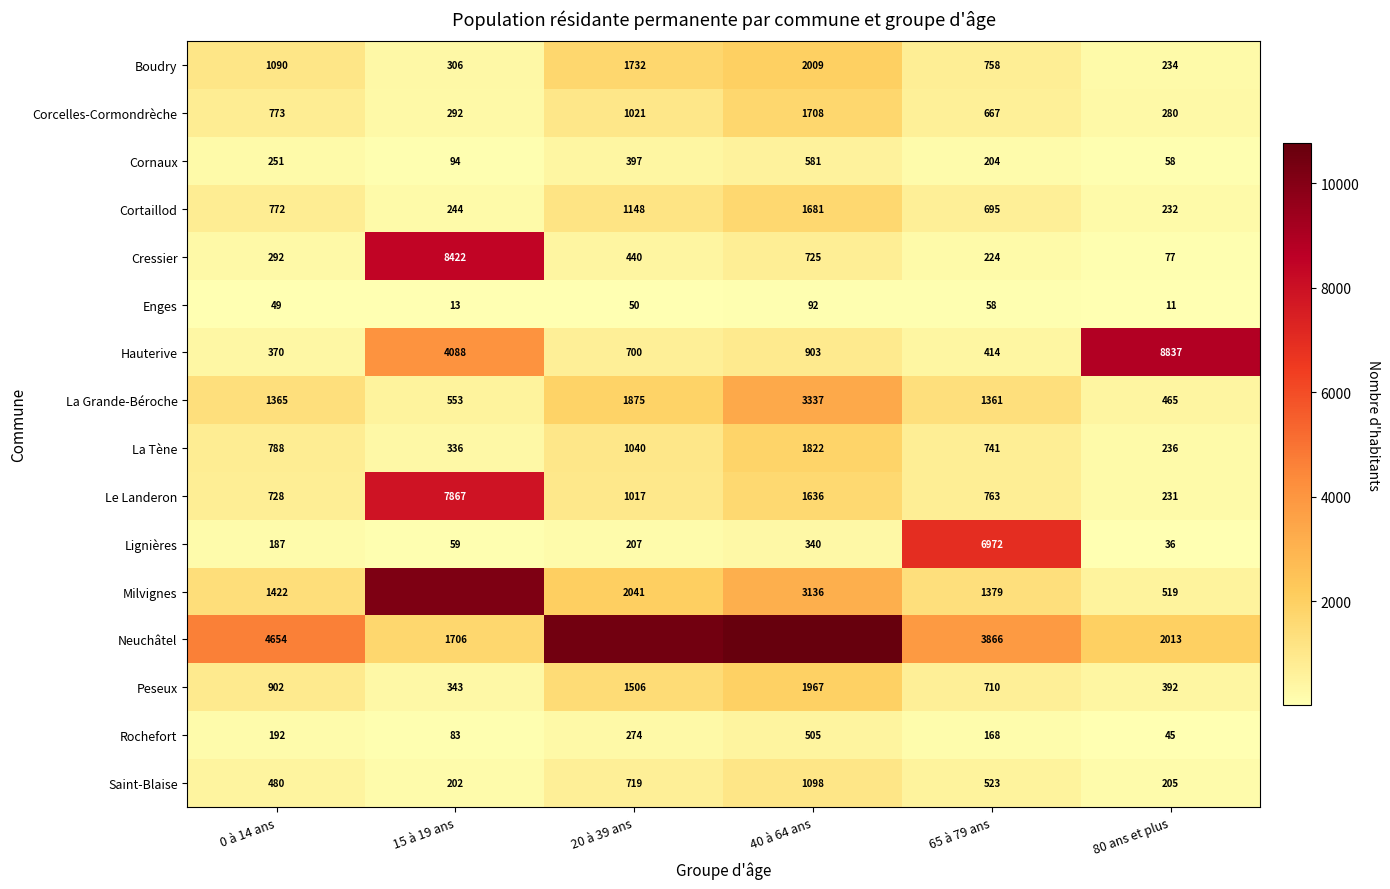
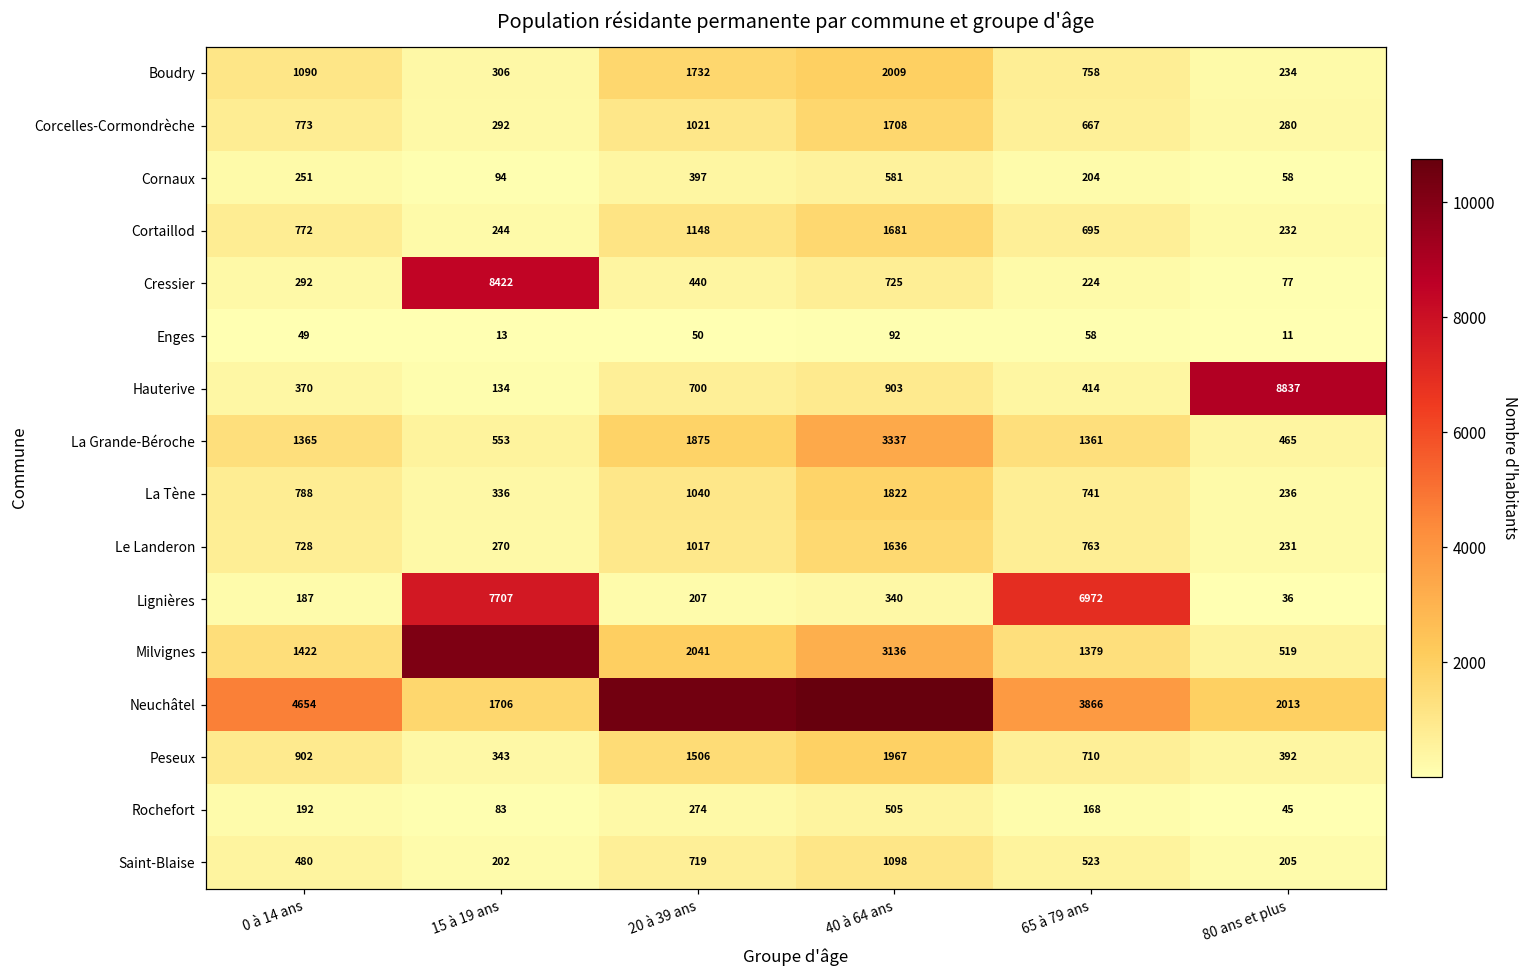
  {
    "Boudry": {
      "0 à 14 ans": 1090,
      "15 à 19 ans": 306,
      "20 à 39 ans": 1732,
      "40 à 64 ans": 2009,
      "65 à 79 ans": 758,
      "80 ans et plus": 234
    },
    "Corcelles-Cormondrèche": {
      "0 à 14 ans": 773,
      "15 à 19 ans": 292,
      "20 à 39 ans": 1021,
      "40 à 64 ans": 1708,
      "65 à 79 ans": 667,
      "80 ans et plus": 280
    },
    "Cornaux": {
      "0 à 14 ans": 251,
      "15 à 19 ans": 94,
      "20 à 39 ans": 397,
      "40 à 64 ans": 581,
      "65 à 79 ans": 204,
      "80 ans et plus": 58
    },
    "Cortaillod": {
      "0 à 14 ans": 772,
      "15 à 19 ans": 244,
      "20 à 39 ans": 1148,
      "40 à 64 ans": 1681,
      "65 à 79 ans": 695,
      "80 ans et plus": 232
    },
    "Cressier": {
      "0 à 14 ans": 292,
      "15 à 19 ans": 8422,
      "20 à 39 ans": 440,
      "40 à 64 ans": 725,
      "65 à 79 ans": 224,
      "80 ans et plus": 77
    },
    "Enges": {
      "0 à 14 ans": 49,
      "15 à 19 ans": 13,
      "20 à 39 ans": 50,
      "40 à 64 ans": 92,
      "65 à 79 ans": 58,
      "80 ans et plus": 11
    },
    "Hauterive": {
      "0 à 14 ans": 370,
-     "15 à 19 ans": 4088,
+     "15 à 19 ans": 134,
      "20 à 39 ans": 700,
      "40 à 64 ans": 903,
      "65 à 79 ans": 414,
      "80 ans et plus": 8837
    },
    "La Grande-Béroche": {
      "0 à 14 ans": 1365,
      "15 à 19 ans": 553,
      "20 à 39 ans": 1875,
      "40 à 64 ans": 3337,
      "65 à 79 ans": 1361,
      "80 ans et plus": 465
    },
    "La Tène": {
      "0 à 14 ans": 788,
      "15 à 19 ans": 336,
      "20 à 39 ans": 1040,
      "40 à 64 ans": 1822,
      "65 à 79 ans": 741,
      "80 ans et plus": 236
    },
    "Le Landeron": {
      "0 à 14 ans": 728,
-     "15 à 19 ans": 7867,
+     "15 à 19 ans": 270,
      "20 à 39 ans": 1017,
      "40 à 64 ans": 1636,
      "65 à 79 ans": 763,
      "80 ans et plus": 231
    },
    "Lignières": {
      "0 à 14 ans": 187,
-     "15 à 19 ans": 59,
+     "15 à 19 ans": 7707,
      "20 à 39 ans": 207,
      "40 à 64 ans": 340,
      "65 à 79 ans": 6972,
      "80 ans et plus": 36
    },
    "Milvignes": {
      "0 à 14 ans": 1422,
      "20 à 39 ans": 2041,
      "40 à 64 ans": 3136,
      "65 à 79 ans": 1379,
      "80 ans et plus": 519
    },
    "Neuchâtel": {
      "0 à 14 ans": 4654,
      "15 à 19 ans": 1706,
      "65 à 79 ans": 3866,
      "80 ans et plus": 2013
    },
    "Peseux": {
      "0 à 14 ans": 902,
      "15 à 19 ans": 343,
      "20 à 39 ans": 1506,
      "40 à 64 ans": 1967,
      "65 à 79 ans": 710,
      "80 ans et plus": 392
    },
    "Rochefort": {
      "0 à 14 ans": 192,
      "15 à 19 ans": 83,
      "20 à 39 ans": 274,
      "40 à 64 ans": 505,
      "65 à 79 ans": 168,
      "80 ans et plus": 45
    },
    "Saint-Blaise": {
      "0 à 14 ans": 480,
      "15 à 19 ans": 202,
      "20 à 39 ans": 719,
      "40 à 64 ans": 1098,
      "65 à 79 ans": 523,
      "80 ans et plus": 205
    }
  }
